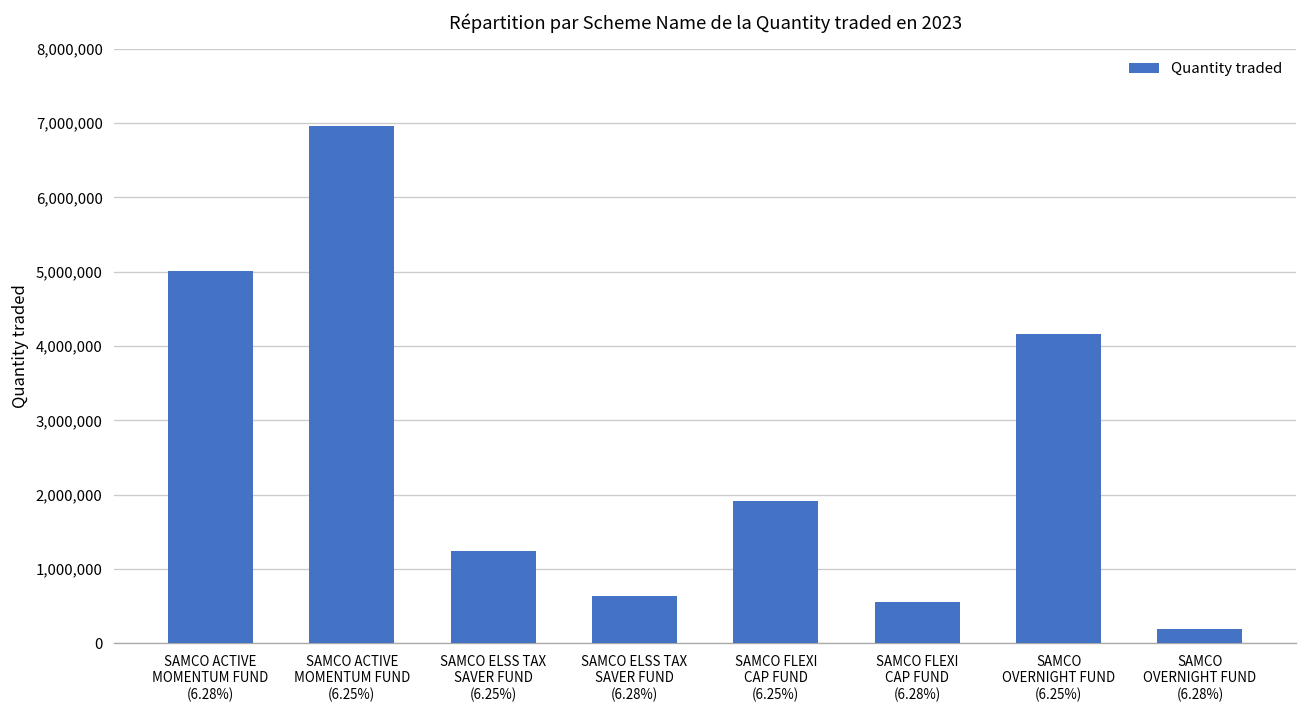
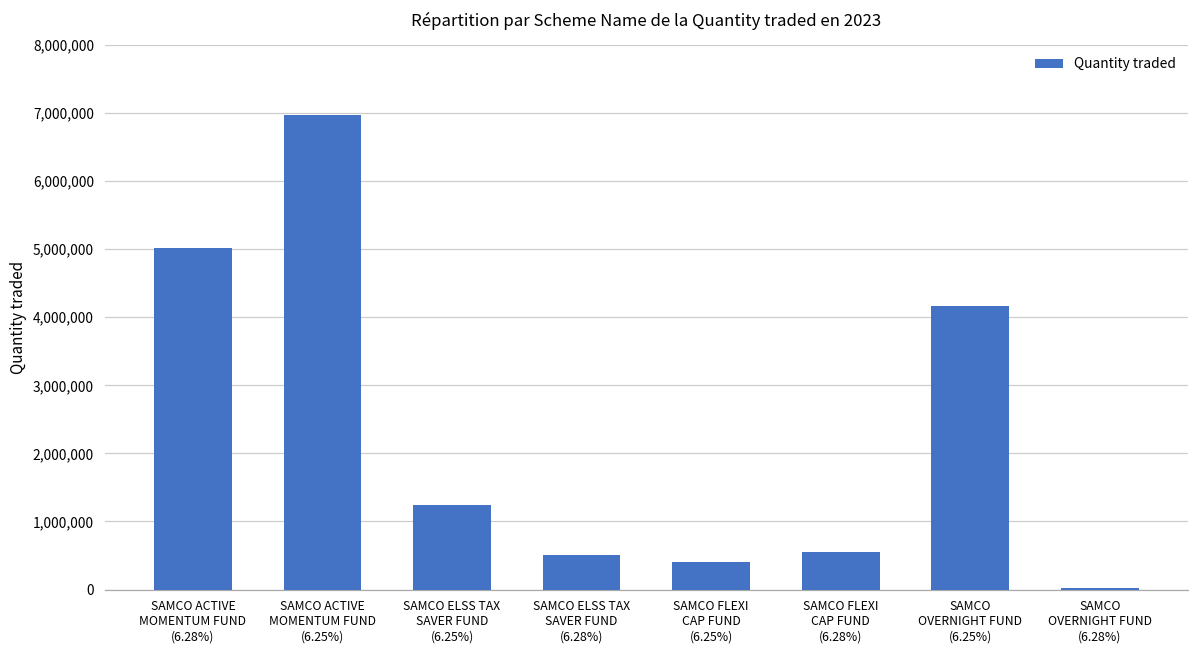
  {
    "SAMCO ACTIVE MOMENTUM FUND (6.28%)": "5,000,000",
    "SAMCO ACTIVE MOMENTUM FUND (6.25%)": "7,000,000",
    "SAMCO ELSS TAX SAVER FUND (6.25%)": "1,200,000",
-   "SAMCO ELSS TAX SAVER FUND (6.28%)": "600,000",
-   "SAMCO FLEXI CAP FUND (6.25%)": "1,900,000",
+   "SAMCO ELSS TAX SAVER FUND (6.28%)": "500,000",
+   "SAMCO FLEXI CAP FUND (6.25%)": "400,000",
    "SAMCO FLEXI CAP FUND (6.28%)": "600,000",
    "SAMCO OVERNIGHT FUND (6.25%)": "4,200,000",
-   "SAMCO OVERNIGHT FUND (6.28%)": "200,000"
+   "SAMCO OVERNIGHT FUND (6.28%)": "0"
  }
